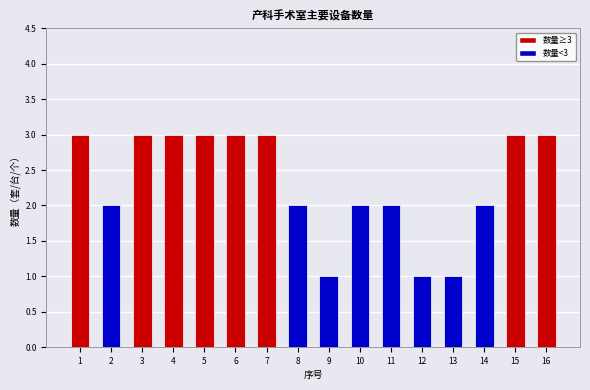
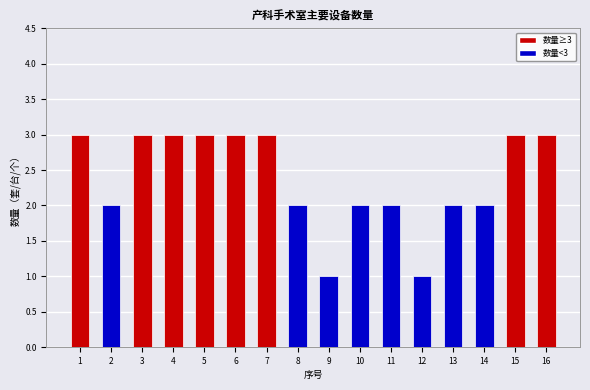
  {
    "1": 3,
    "2": 2,
    "3": 3,
    "4": 3,
    "5": 3,
    "6": 3,
    "7": 3,
    "8": 2,
    "9": 1,
    "10": 2,
    "11": 2,
    "12": 1,
-   "13": 1,
+   "13": 2,
    "14": 2,
    "15": 3,
    "16": 3
  }
